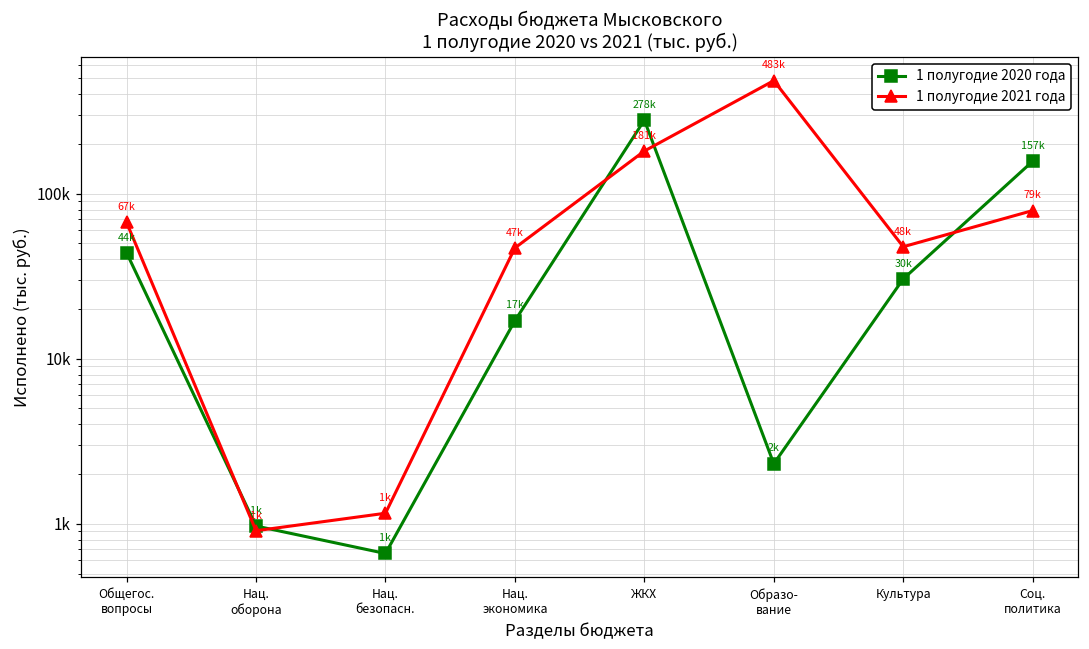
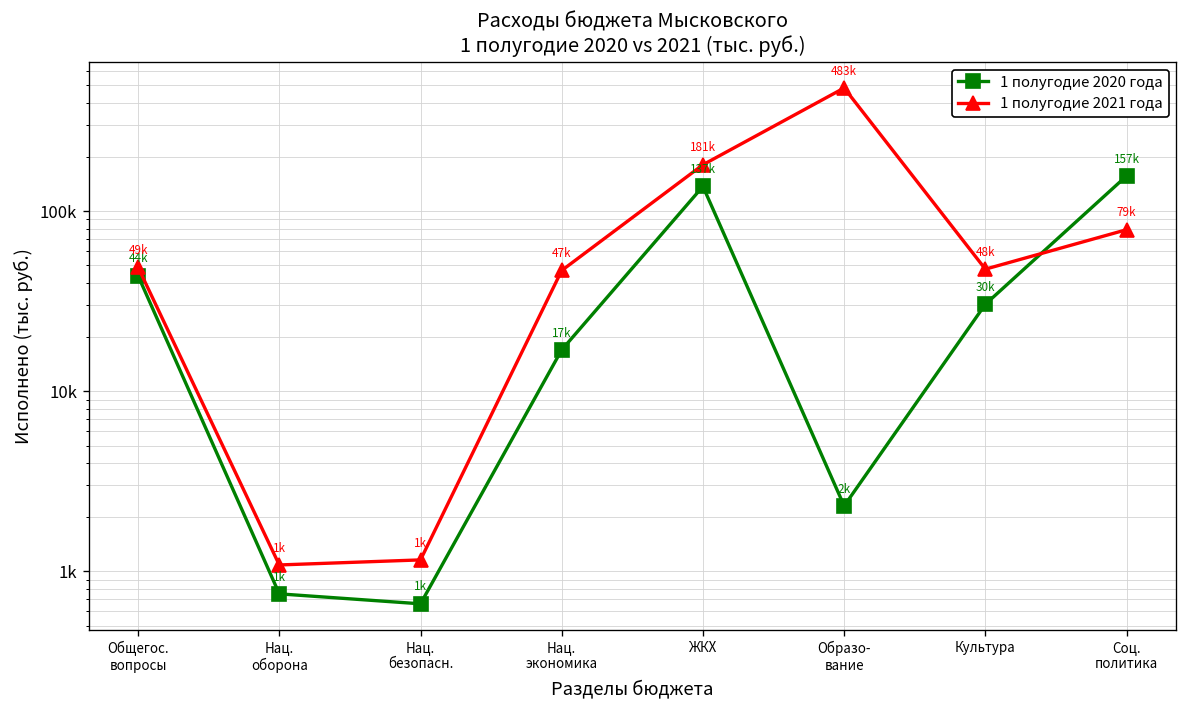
  {
    "1 полугодие 2020 года": {
      "Общегос. вопросы": "44k",
-     "Нац. оборона": "1000",
+     "Нац. оборона": "800",
      "Нац. безопасн.": "1k",
      "Нац. экономика": "17k",
-     "ЖКХ": "278k",
+     "ЖКХ": "137k",
      "Образо- вание": "2k",
      "Культура": "30k",
      "Соц. политика": "157k"
    },
    "1 полугодие 2021 года": {
-     "Общегос. вопросы": "67k",
-     "Нац. оборона": "900",
+     "Общегос. вопросы": "49k",
+     "Нац. оборона": "1100",
      "Нац. безопасн.": "1k",
      "Нац. экономика": "47k",
      "ЖКХ": "181k",
      "Образо- вание": "483k",
      "Культура": "48k",
      "Соц. политика": "79k"
    }
  }
